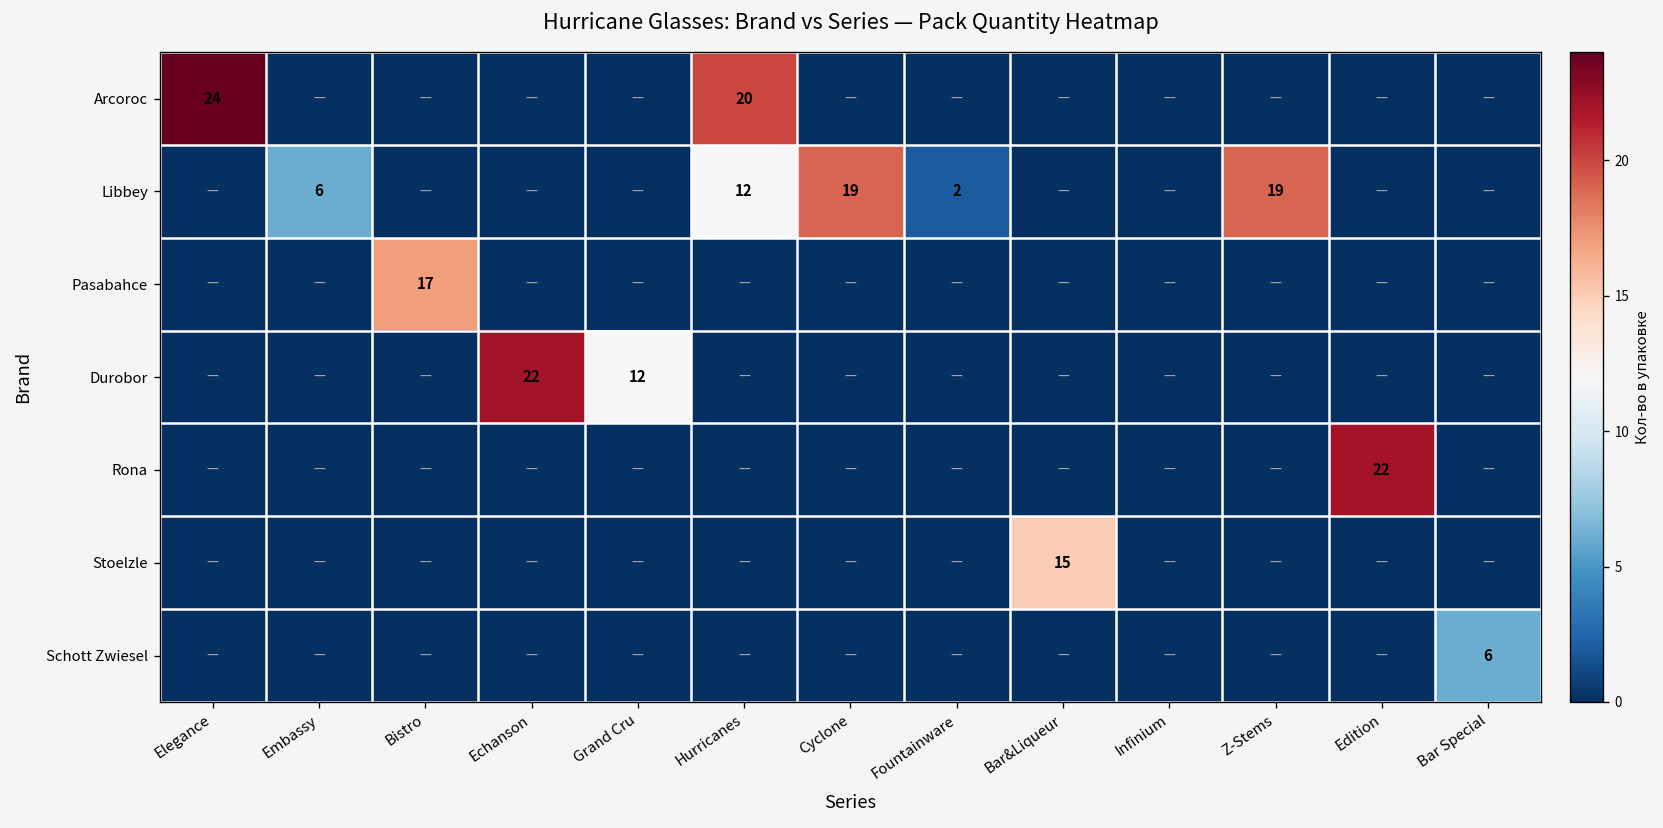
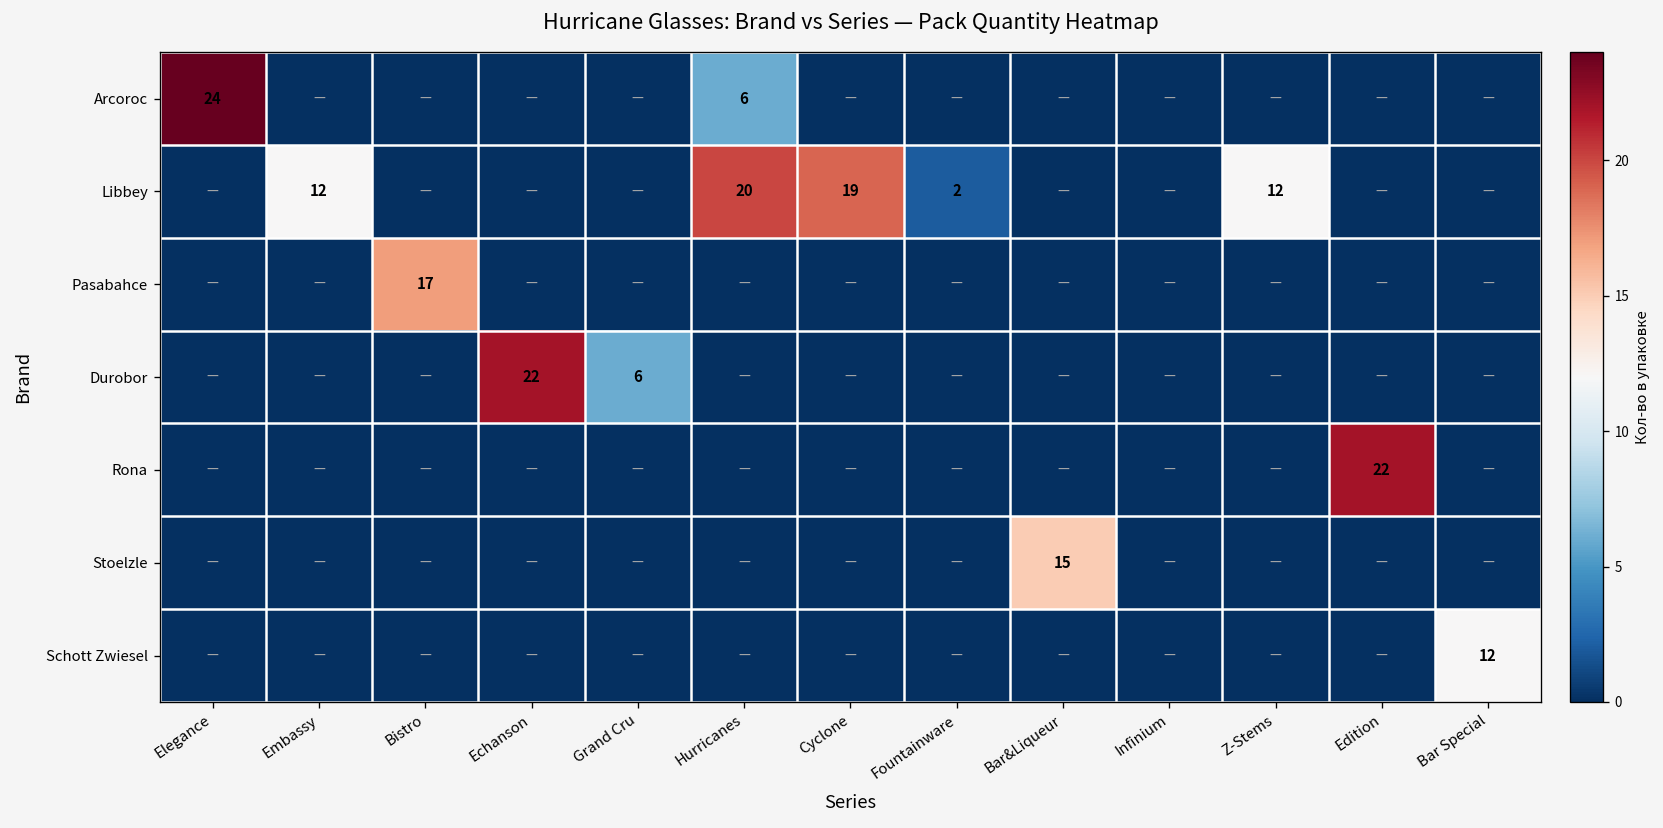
  {
    "Arcoroc": {
      "Elegance": 24,
-     "Hurricanes": 20
+     "Hurricanes": 6
    },
    "Libbey": {
-     "Embassy": 6,
-     "Hurricanes": 12,
+     "Embassy": 12,
+     "Hurricanes": 20,
      "Cyclone": 19,
      "Fountainware": 2,
-     "Z-Stems": 19
+     "Z-Stems": 12
    },
    "Pasabahce": {
      "Bistro": 17
    },
    "Durobor": {
      "Echanson": 22,
-     "Grand Cru": 12
+     "Grand Cru": 6
    },
    "Rona": {
      "Edition": 22
    },
    "Stoelzle": {
      "Bar&Liqueur": 15
    },
    "Schott Zwiesel": {
-     "Bar Special": 6
+     "Bar Special": 12
    }
  }
